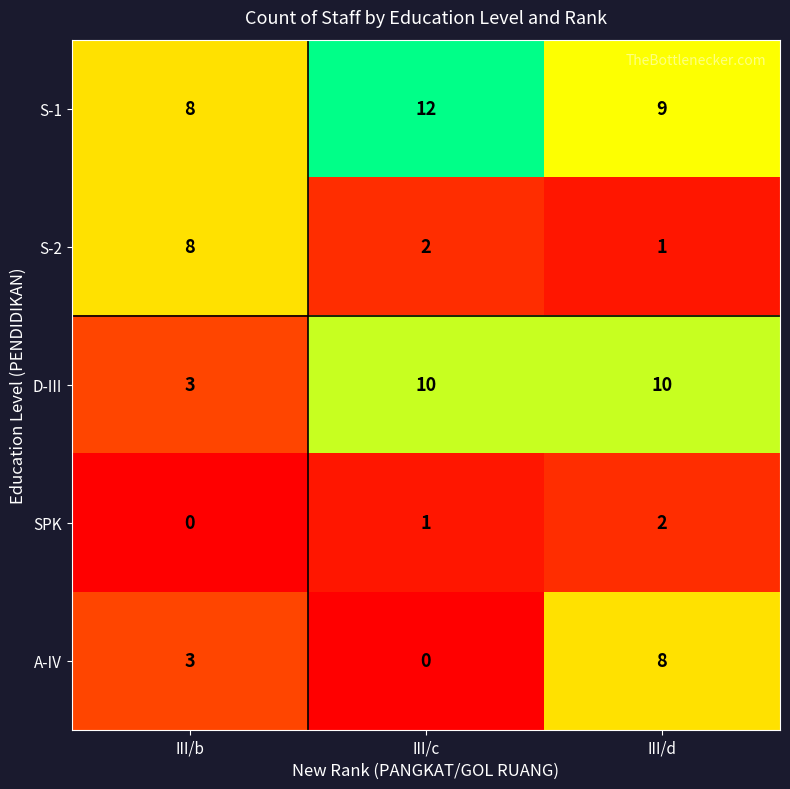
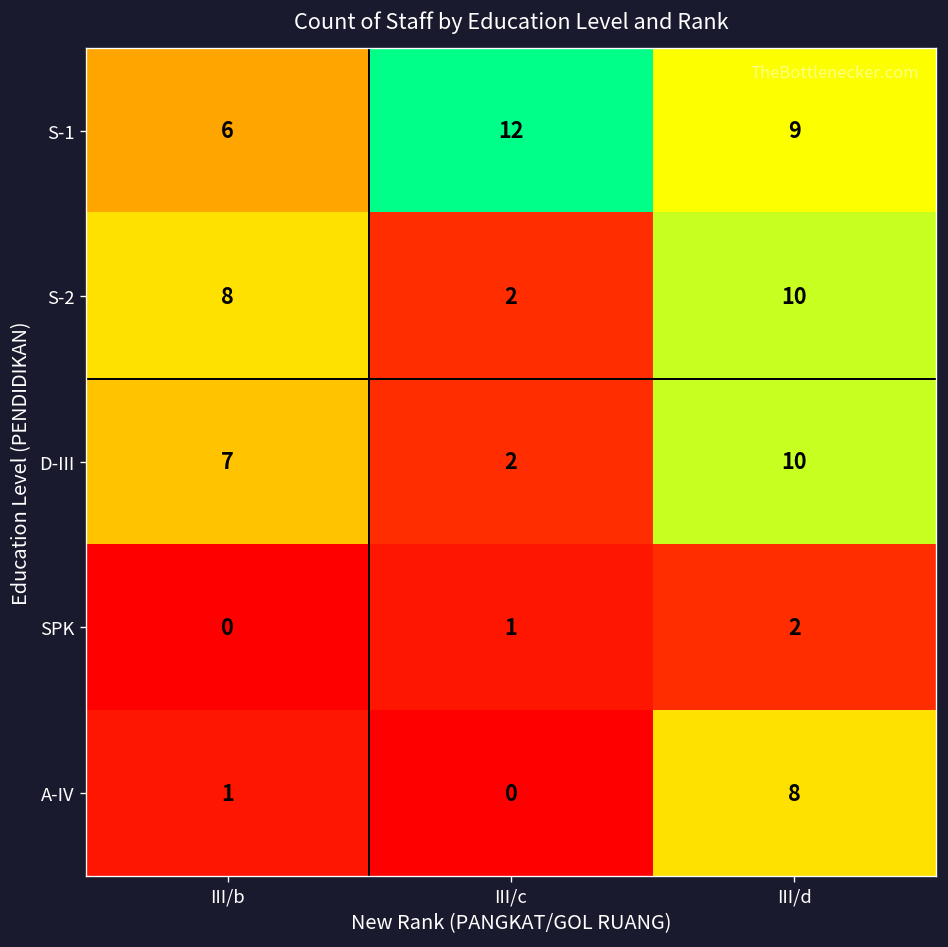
  {
    "S-1": {
-     "III/b": 8,
+     "III/b": 6,
      "III/c": 12
    },
    "S-2": {
      "III/b": 8,
      "III/c": 2,
-     "III/d": 1
+     "III/d": 10
    },
    "D-III": {
-     "III/b": 3,
-     "III/c": 10,
+     "III/b": 7,
+     "III/c": 2,
      "III/d": 10
    },
    "SPK": {
      "III/b": 0,
      "III/c": 1,
      "III/d": 2
    },
    "A-IV": {
-     "III/b": 3,
+     "III/b": 1,
      "III/c": 0,
      "III/d": 8
    }
  }
